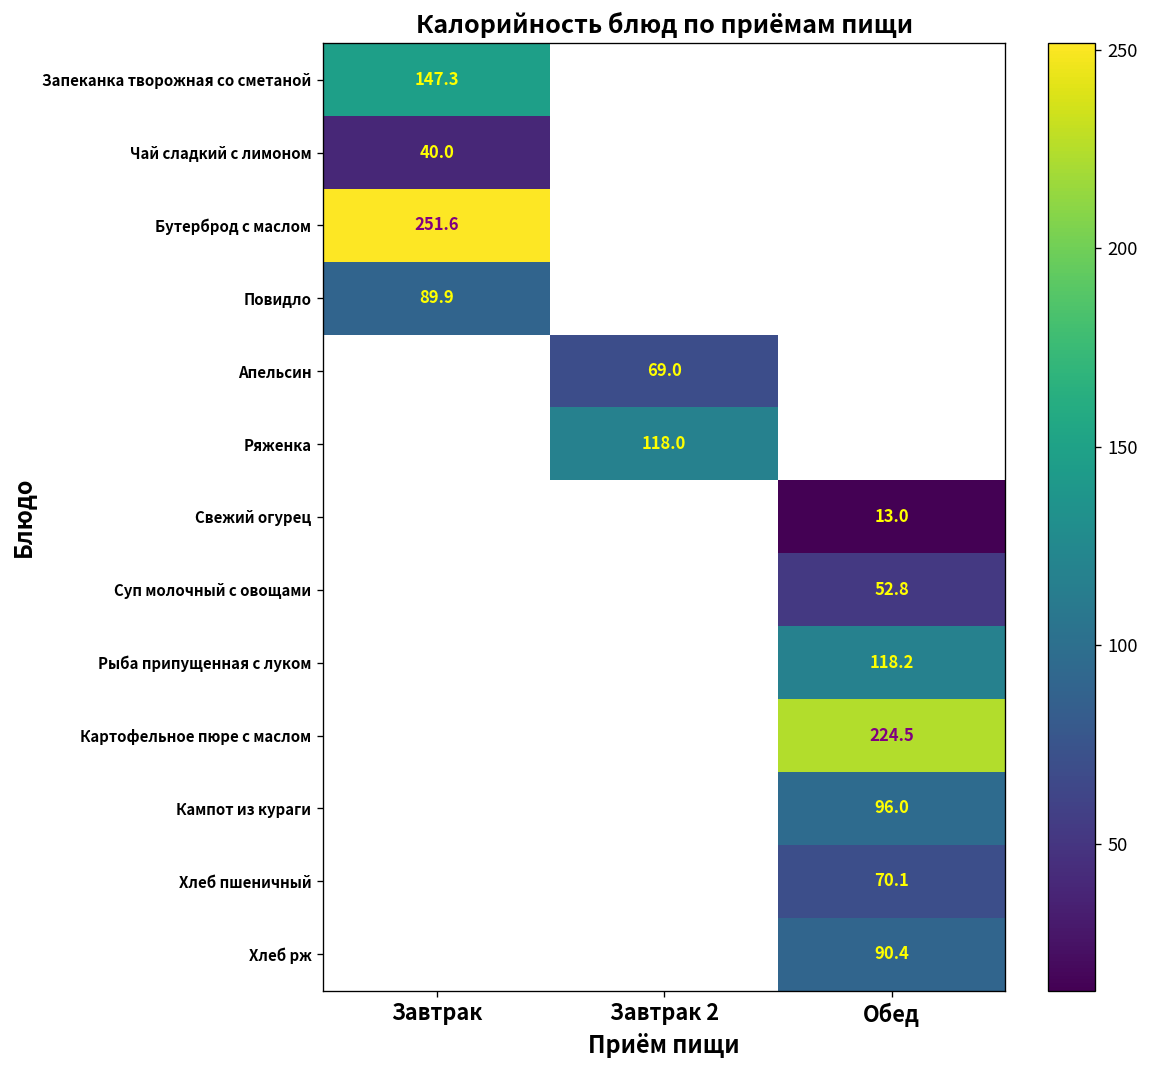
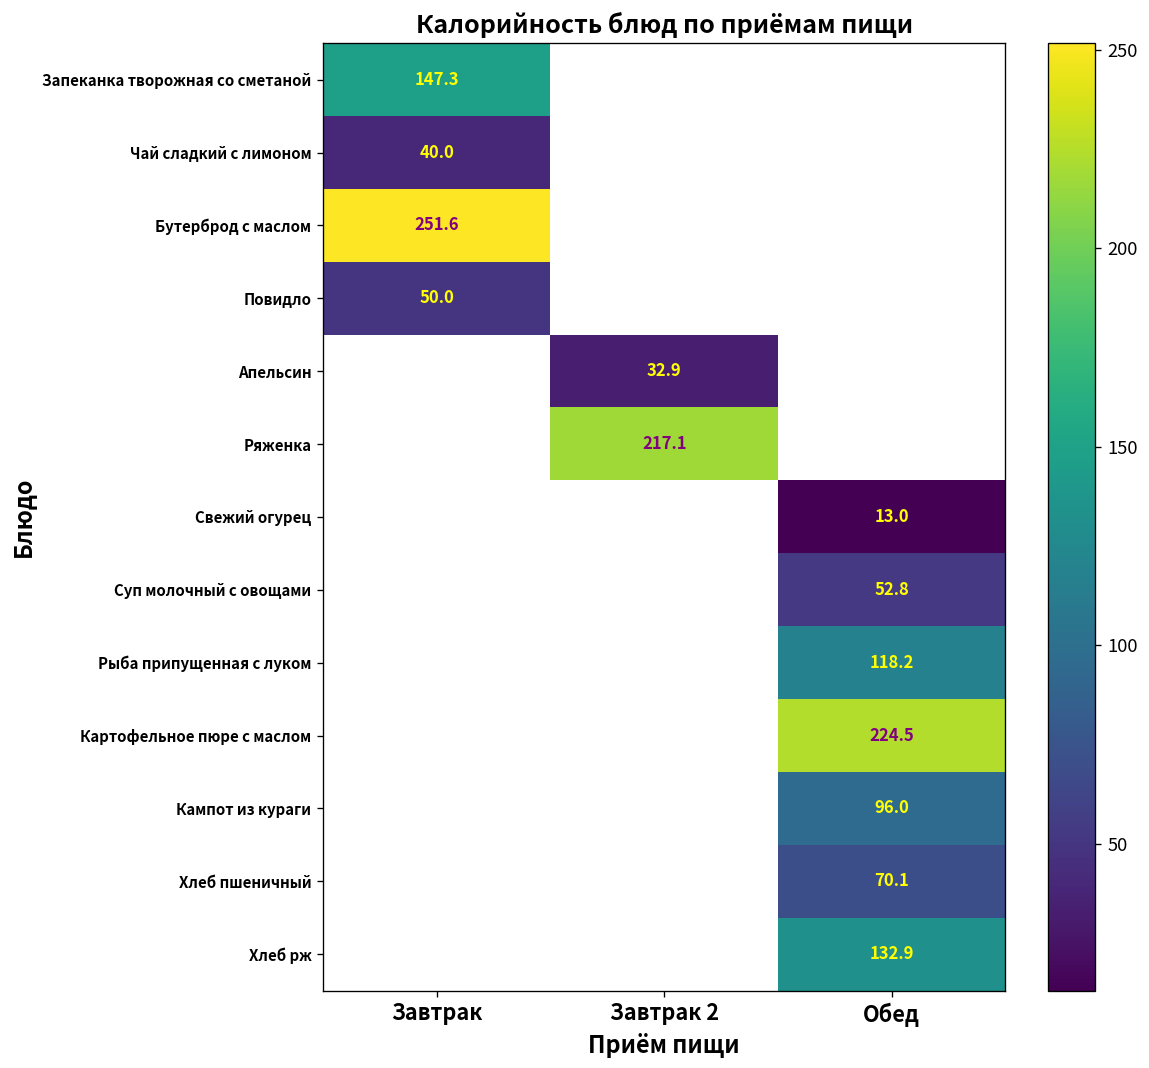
  {
    "Запеканка творожная со сметаной": {
      "Завтрак": 147.3
    },
    "Чай сладкий с лимоном": {
      "Завтрак": 40.0
    },
    "Бутерброд с маслом": {
      "Завтрак": 251.6
    },
    "Повидло": {
-     "Завтрак": 89.9
+     "Завтрак": 50.0
    },
    "Апельсин": {
-     "Завтрак 2": 69.0
+     "Завтрак 2": 32.9
    },
    "Ряженка": {
-     "Завтрак 2": 118.0
+     "Завтрак 2": 217.1
    },
    "Свежий огурец": {
      "Обед": 13.0
    },
    "Суп молочный с овощами": {
      "Обед": 52.8
    },
    "Рыба припущенная с луком": {
      "Обед": 118.2
    },
    "Картофельное пюре с маслом": {
      "Обед": 224.5
    },
    "Кампот из кураги": {
      "Обед": 96.0
    },
    "Хлеб пшеничный": {
      "Обед": 70.1
    },
    "Хлеб рж": {
-     "Обед": 90.4
+     "Обед": 132.9
    }
  }
